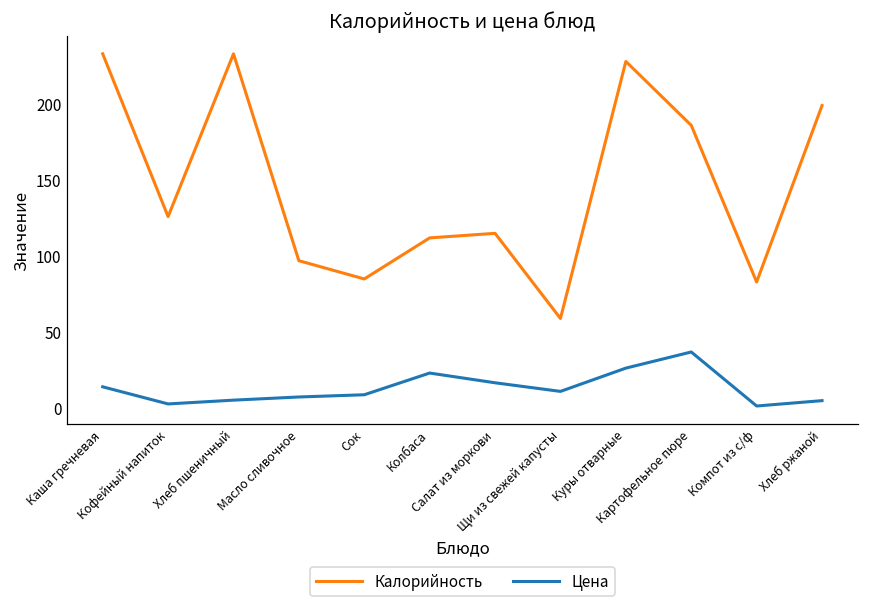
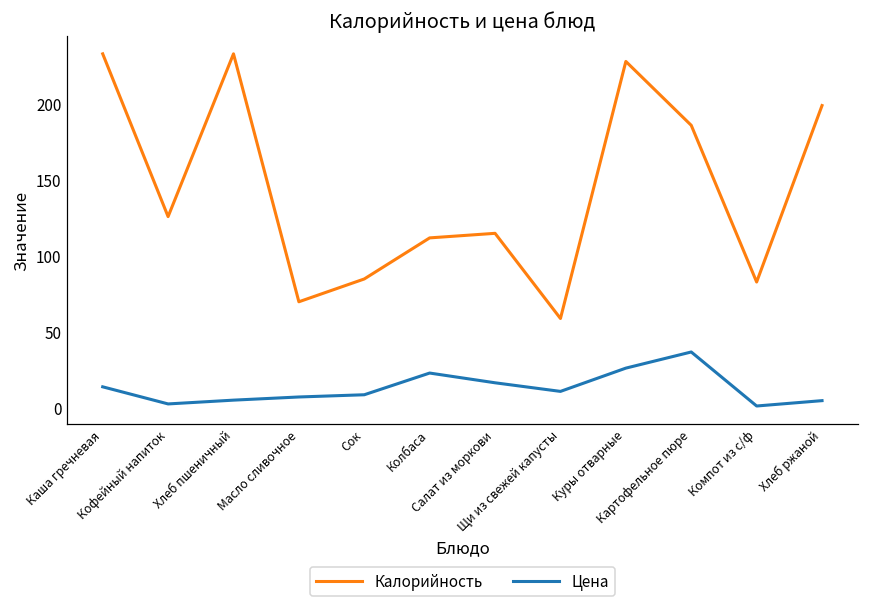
  {
    "Калорийность": {
      "Каша гречневая": 233,
      "Кофейный напиток": 126,
      "Хлеб пшеничный": 233,
-     "Масло сливочное": 97,
+     "Масло сливочное": 70,
      "Сок": 85,
      "Колбаса": 112,
      "Салат из моркови": 115,
      "Щи из свежей капусты": 59,
      "Куры отварные": 228,
      "Картофельное пюре": 186,
      "Компот из с/ф": 83,
      "Хлеб ржаной": 199
    },
    "Цена": {
      "Каша гречневая": 14,
      "Кофейный напиток": 3,
      "Хлеб пшеничный": 5,
      "Масло сливочное": 7,
      "Сок": 9,
      "Колбаса": 23,
      "Салат из моркови": 17,
      "Щи из свежей капусты": 11,
      "Куры отварные": 26,
      "Картофельное пюре": 37,
      "Компот из с/ф": 1,
      "Хлеб ржаной": 5
    }
  }
